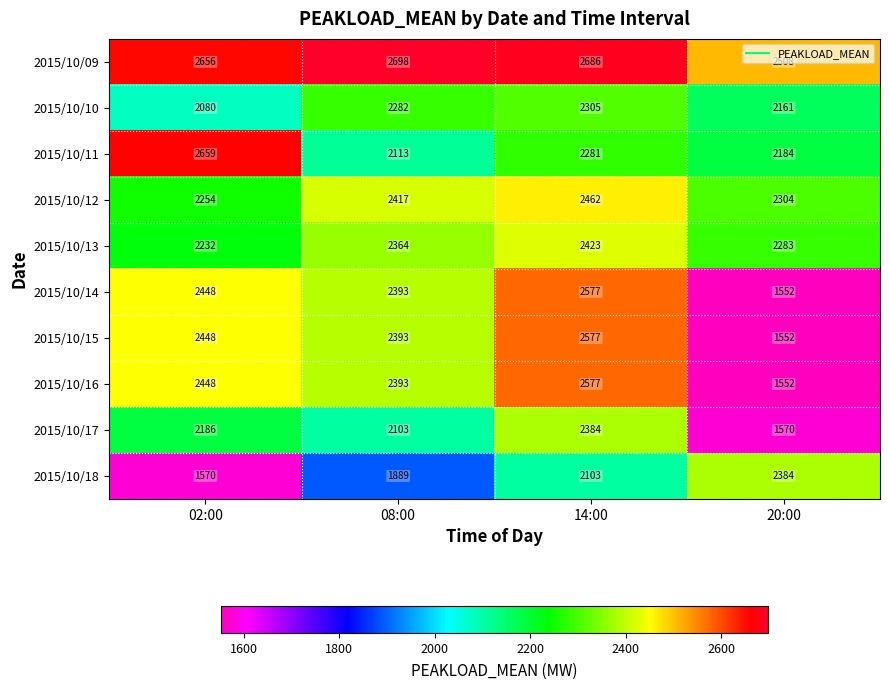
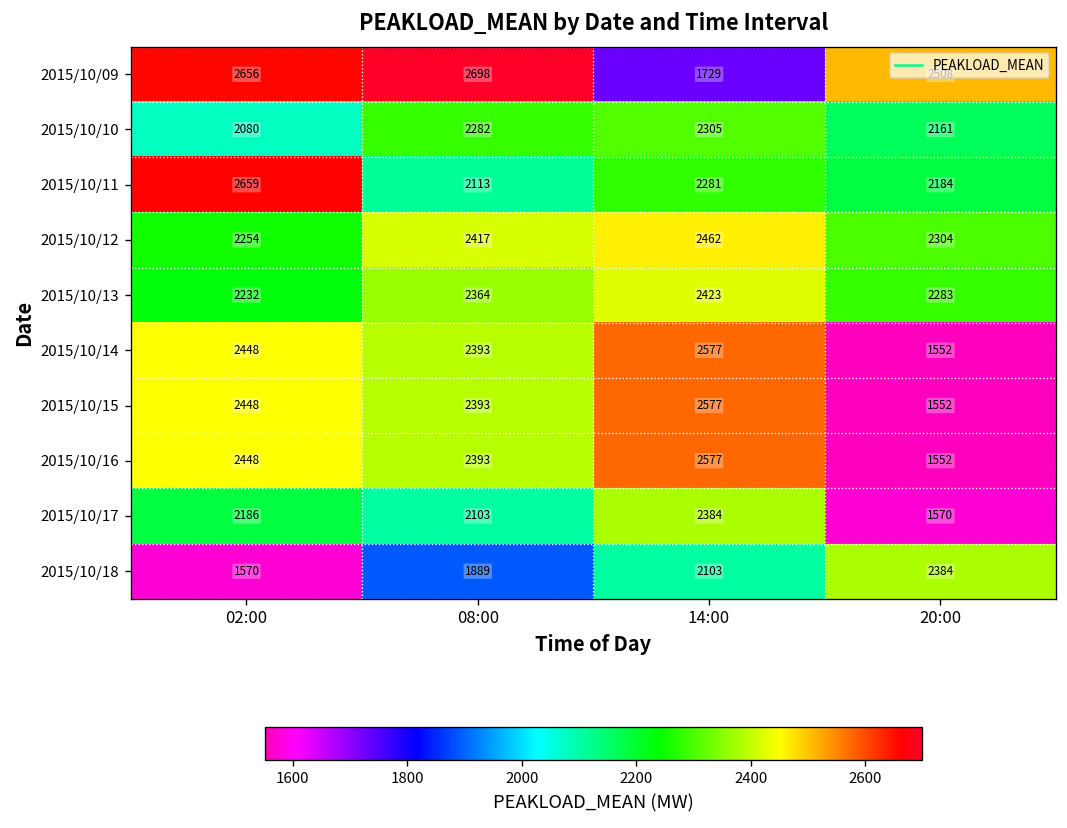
  {
    "2015/10/09": {
-     "14:00": 2686
+     "14:00": 1729
    }
  }
